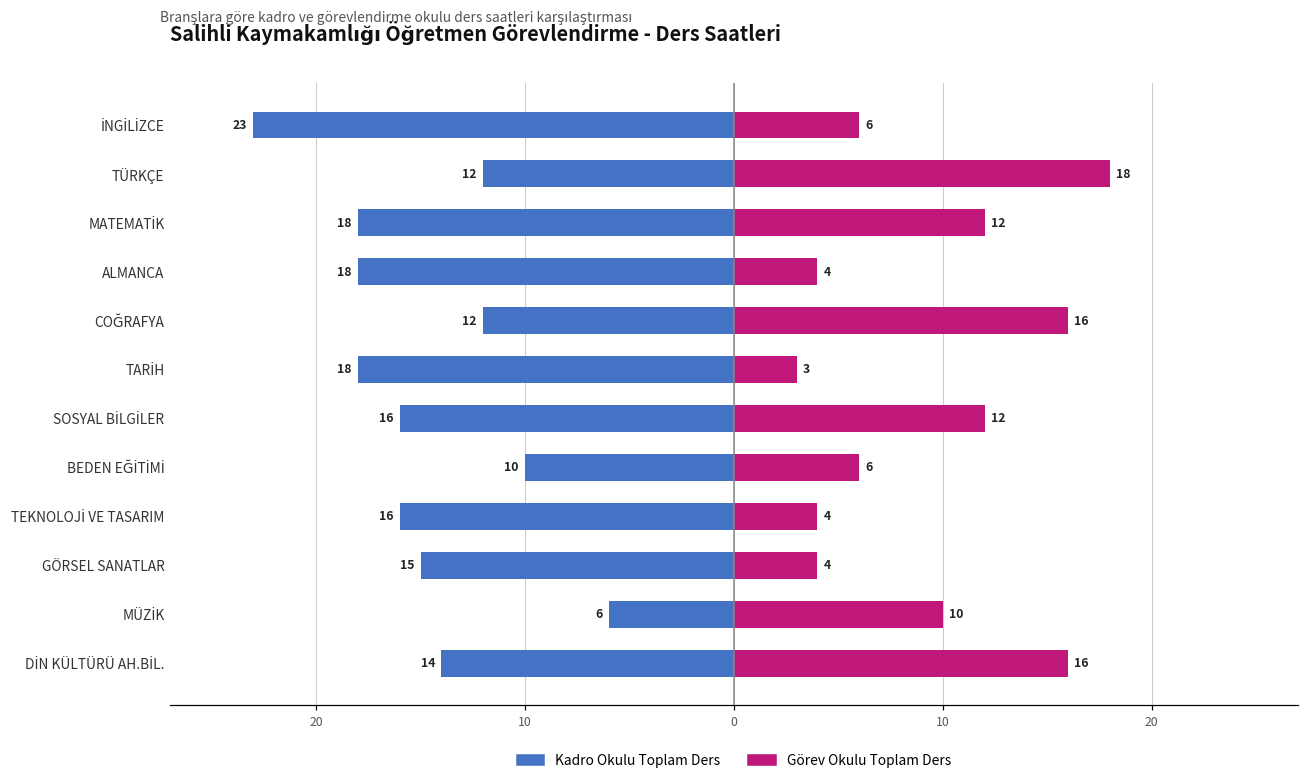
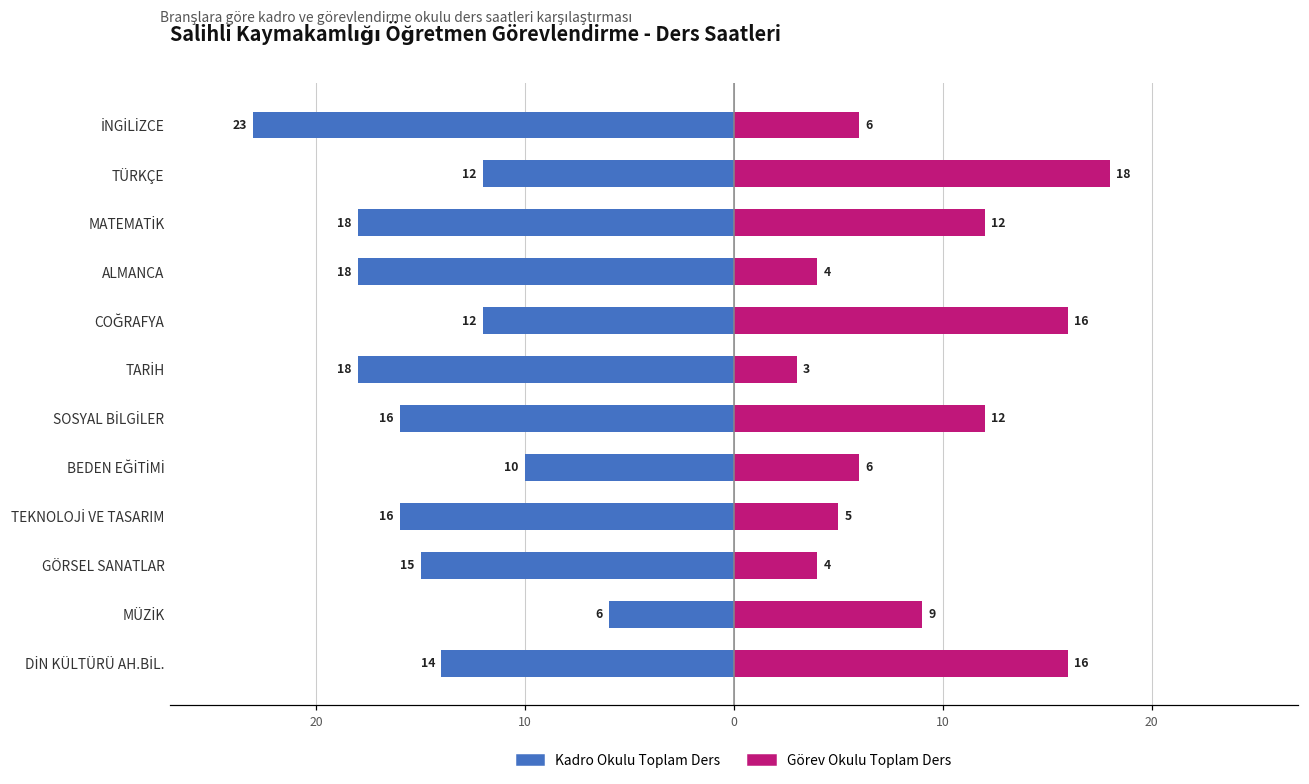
  {
    "Görev Okulu Toplam Ders": {
      "İNGİLİZCE": 6,
      "TÜRKÇE": 18,
      "MATEMATİK": 12,
      "ALMANCA": 4,
      "COĞRAFYA": 16,
      "TARİH": 3,
      "SOSYAL BİLGİLER": 12,
      "BEDEN EĞİTİMİ": 6,
-     "TEKNOLOJİ VE TASARIM": 4,
+     "TEKNOLOJİ VE TASARIM": 5,
      "GÖRSEL SANATLAR": 4,
-     "MÜZİK": 10,
+     "MÜZİK": 9,
      "DİN KÜLTÜRÜ AH.BİL.": 16
    }
  }
